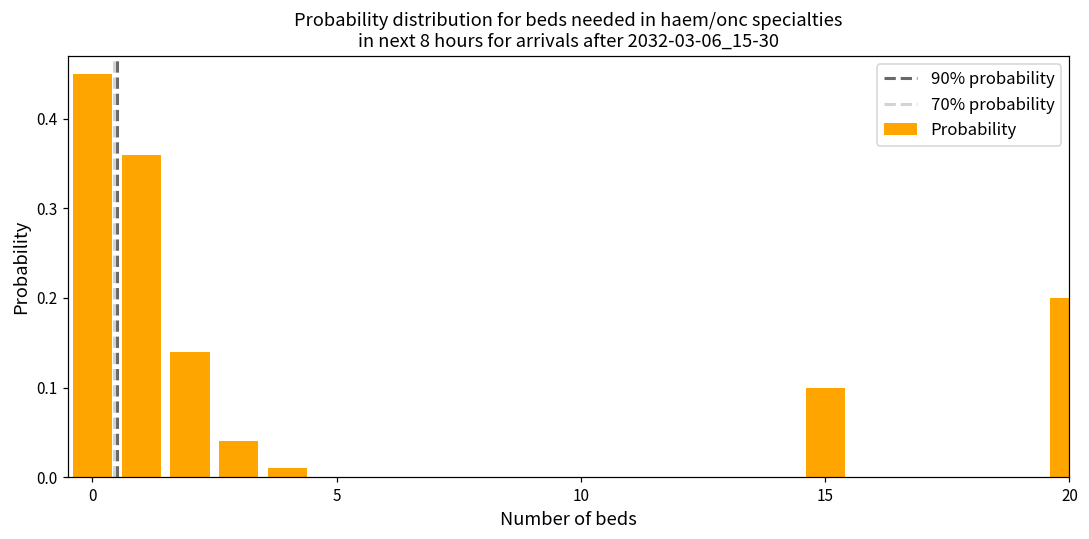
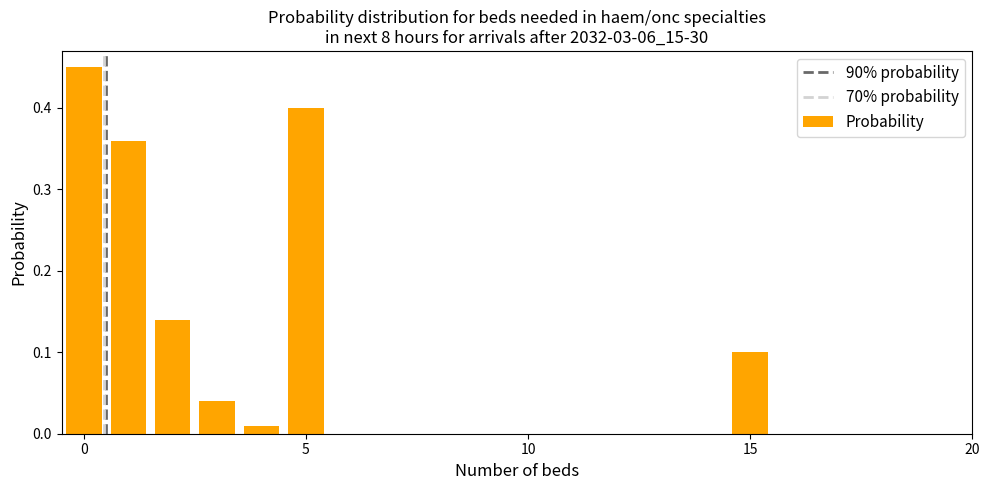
  {
    "0": 0.45,
-   "5": 0.0,
+   "5": 0.4,
    "10": 0.0,
    "15": 0.1,
-   "20": 0.2
+   "20": 0.0
  }
